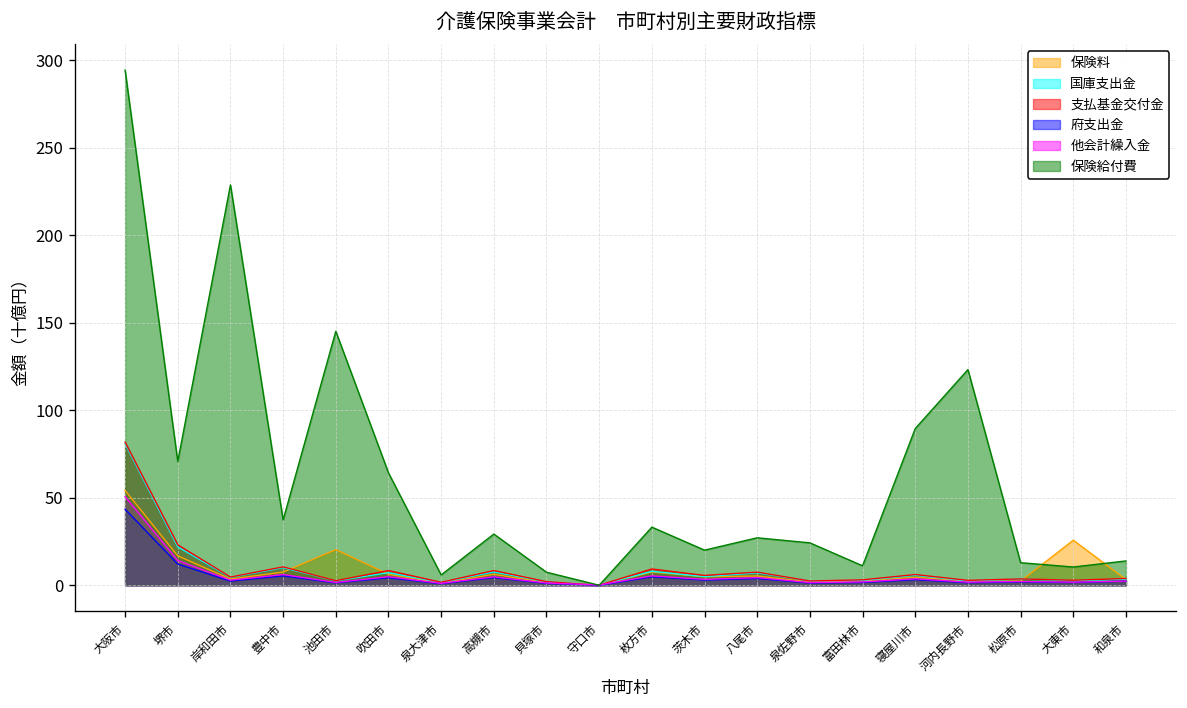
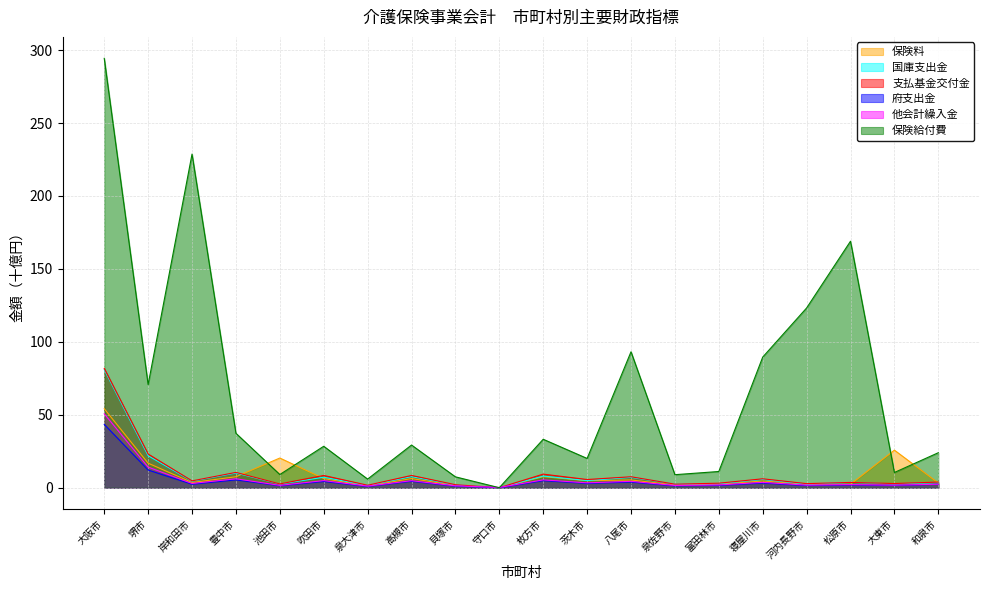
  {
    "保険料": {
      "大阪市": 54,
      "堺市": 17,
      "池田市": 20,
      "大東市": 26
    },
    "府支出金": {
      "大阪市": 43,
      "堺市": 12
    },
    "他会計繰入金": {
      "大阪市": 51,
      "堺市": 14
    },
    "保険給付費": {
      "大阪市": 294,
      "堺市": 71,
      "岸和田市": 229,
      "豊中市": 37,
-     "池田市": 145,
-     "吹田市": 64,
+     "池田市": 9,
+     "吹田市": 28,
      "泉大津市": 6,
      "高槻市": 29,
      "貝塚市": 7,
      "枚方市": 33,
      "茨木市": 20,
-     "八尾市": 27,
-     "泉佐野市": 24,
+     "八尾市": 93,
+     "泉佐野市": 9,
      "富田林市": 11,
      "寝屋川市": 90,
      "河内長野市": 123,
-     "松原市": 13,
+     "松原市": 169,
      "大東市": 10,
-     "和泉市": 14
+     "和泉市": 24
    }
  }
